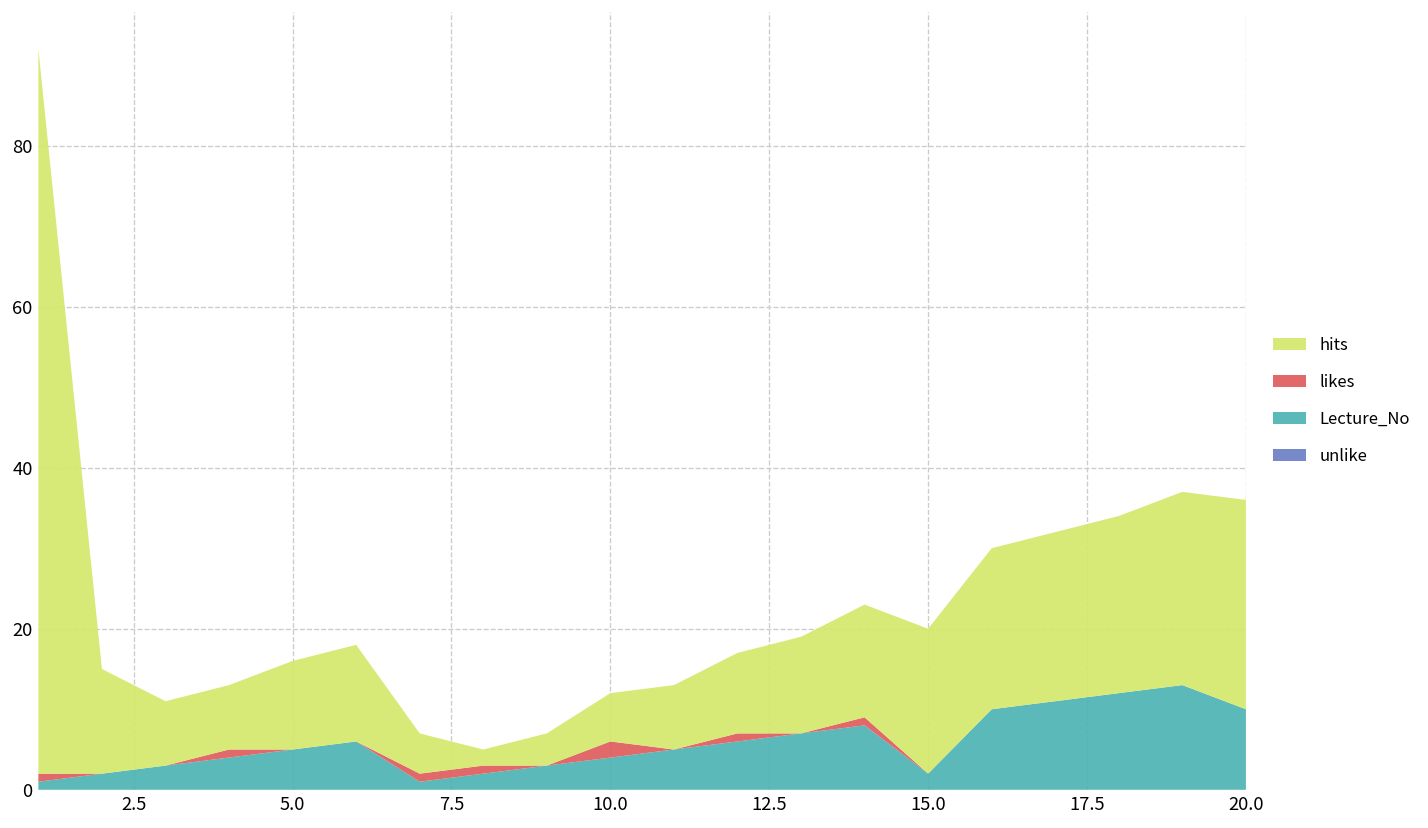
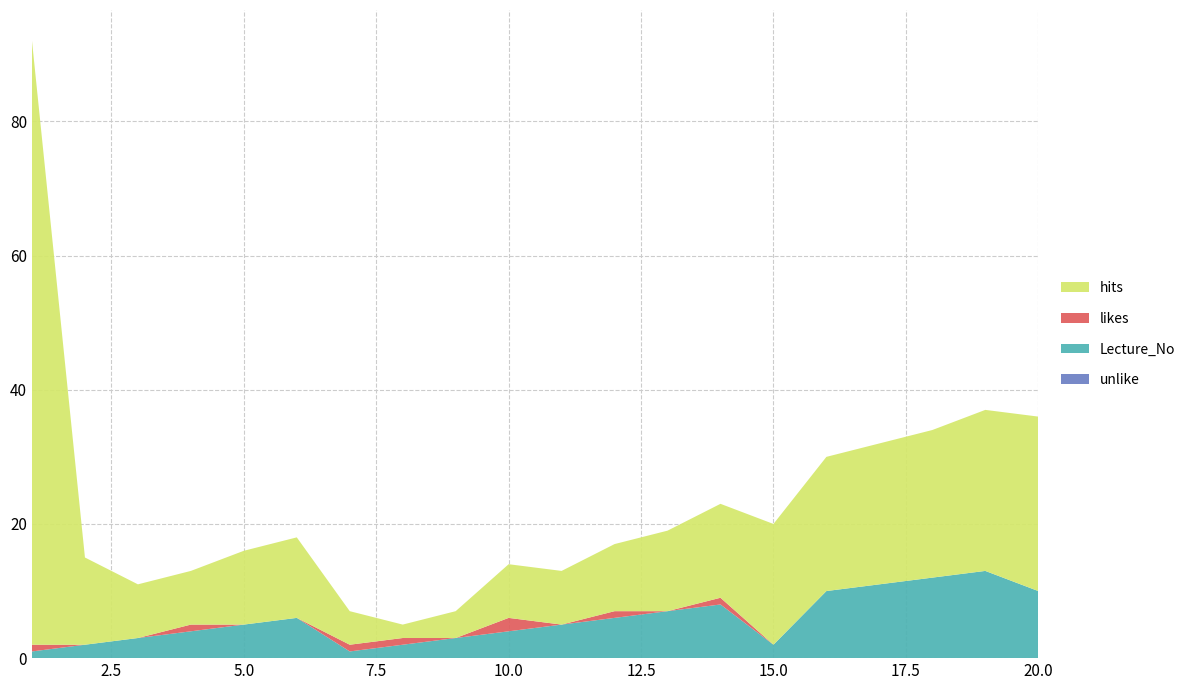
  {
    "unlike": {
      "5.0": 0,
      "10.0": 0,
      "15.0": 0,
      "20.0": 0
    },
    "Lecture_No": {
      "10.0": 4
    },
    "hits": {
      "5.0": 11,
-     "10.0": 6,
+     "10.0": 8,
      "15.0": 18,
      "20.0": 26
    }
  }
